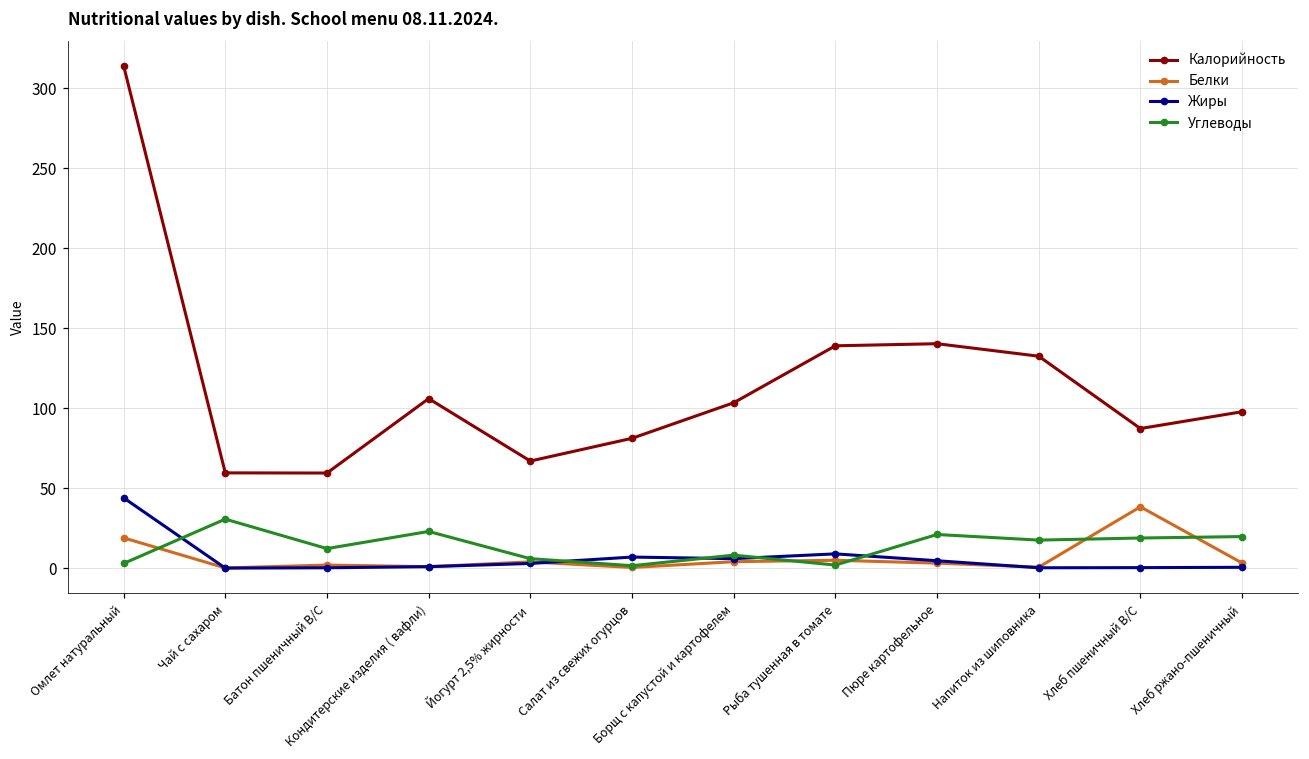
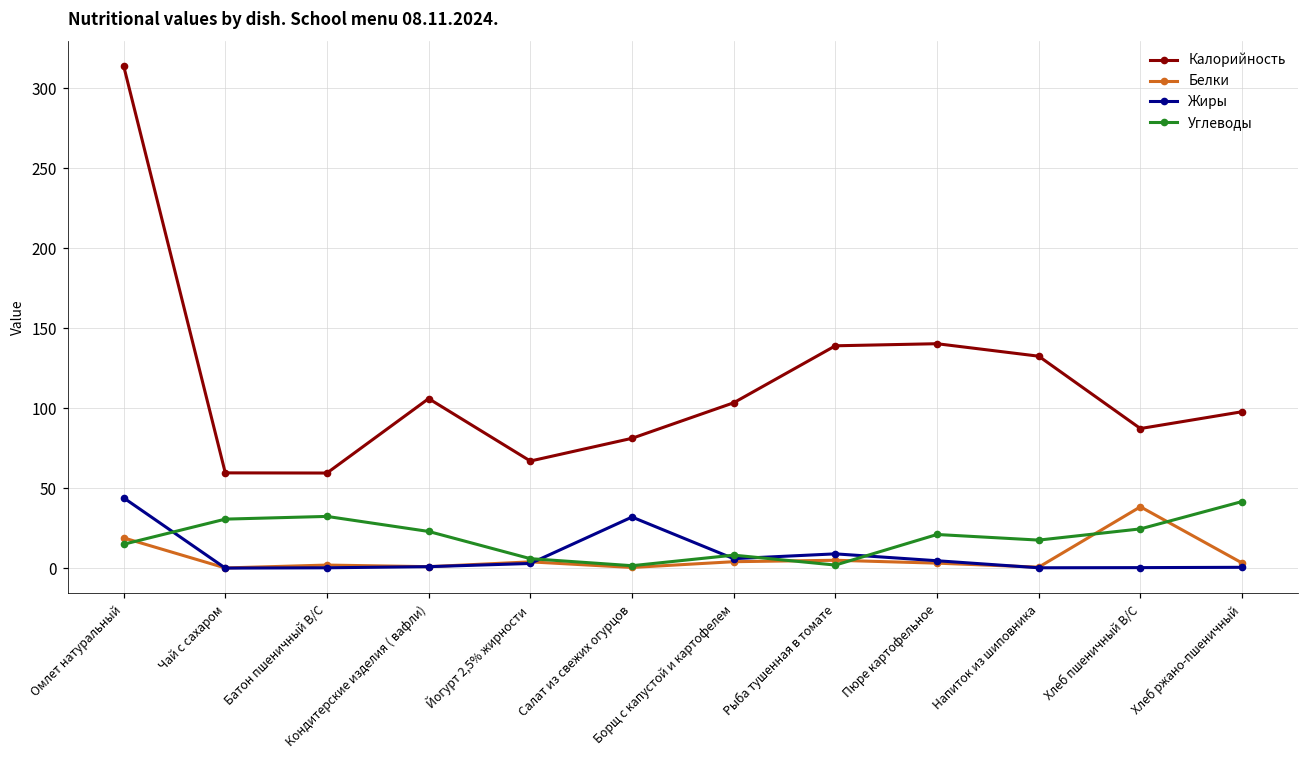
  {
    "Калорийность": {
      "Омлет натуральный": 314,
      "Чай с сахаром": 60,
      "Батон пшеничный В/С": 60,
      "Кондитерские изделия ( вафли)": 106,
      "Йогурт 2,5% жирности": 67,
      "Салат из свежих огурцов": 81,
      "Борщ с капустой и картофелем": 103,
      "Рыба тушенная в томате": 139,
      "Пюре картофельное": 140,
      "Напиток из шиповника": 133,
      "Хлеб пшеничный В/С": 87,
      "Хлеб ржано-пшеничный": 98
    },
    "Белки": {
      "Омлет натуральный": 19,
      "Борщ с капустой и картофелем": 4,
      "Рыба тушенная в томате": 5,
      "Хлеб пшеничный В/С": 38,
      "Хлеб ржано-пшеничный": 3
    },
    "Жиры": {
      "Омлет натуральный": 44,
-     "Салат из свежих огурцов": 7,
+     "Салат из свежих огурцов": 32,
      "Борщ с капустой и картофелем": 6,
      "Рыба тушенная в томате": 9,
      "Хлеб пшеничный В/С": 0,
      "Хлеб ржано-пшеничный": 1
    },
    "Углеводы": {
-     "Омлет натуральный": 3,
+     "Омлет натуральный": 15,
      "Чай с сахаром": 31,
-     "Батон пшеничный В/С": 12,
+     "Батон пшеничный В/С": 32,
      "Кондитерские изделия ( вафли)": 23,
      "Йогурт 2,5% жирности": 6,
      "Борщ с капустой и картофелем": 8,
      "Рыба тушенная в томате": 2,
      "Пюре картофельное": 21,
      "Напиток из шиповника": 18,
-     "Хлеб пшеничный В/С": 19,
-     "Хлеб ржано-пшеничный": 20
+     "Хлеб пшеничный В/С": 25,
+     "Хлеб ржано-пшеничный": 42
    }
  }
